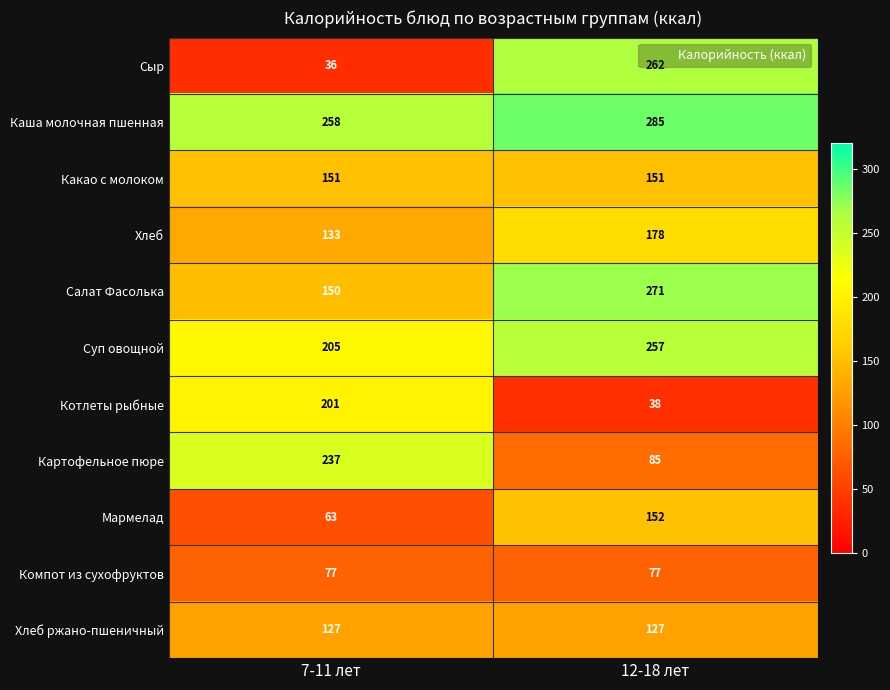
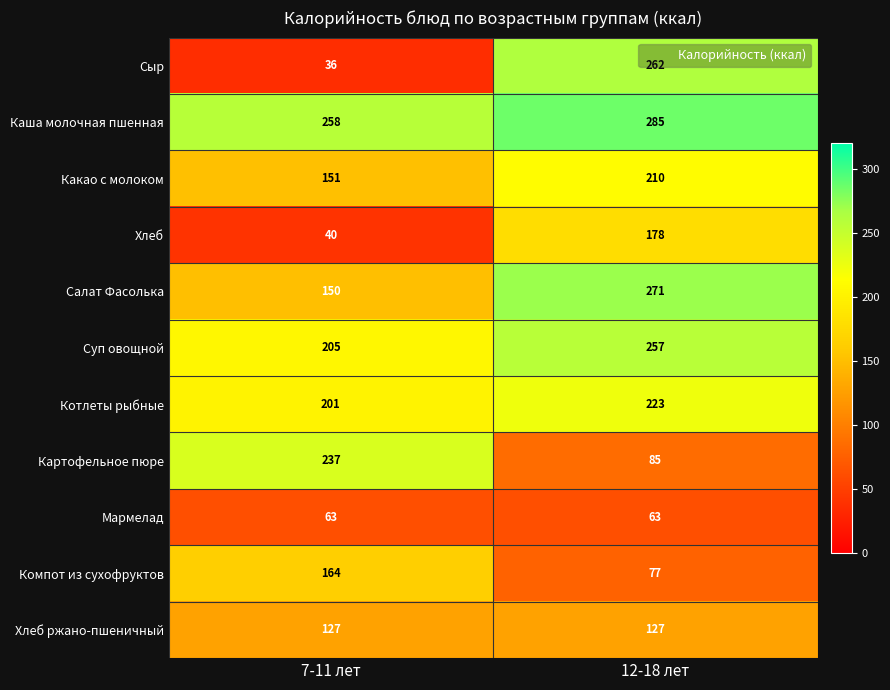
  {
    "Сыр": {
      "7-11 лет": 36
    },
    "Каша молочная пшенная": {
      "7-11 лет": 258,
      "12-18 лет": 285
    },
    "Какао с молоком": {
      "7-11 лет": 151,
-     "12-18 лет": 151
+     "12-18 лет": 210
    },
    "Хлеб": {
-     "7-11 лет": 133,
+     "7-11 лет": 40,
      "12-18 лет": 178
    },
    "Салат Фасолька": {
      "7-11 лет": 150,
      "12-18 лет": 271
    },
    "Суп овощной": {
      "7-11 лет": 205,
      "12-18 лет": 257
    },
    "Котлеты рыбные": {
      "7-11 лет": 201,
-     "12-18 лет": 38
+     "12-18 лет": 223
    },
    "Картофельное пюре": {
      "7-11 лет": 237,
      "12-18 лет": 85
    },
    "Мармелад": {
      "7-11 лет": 63,
-     "12-18 лет": 152
+     "12-18 лет": 63
    },
    "Компот из сухофруктов": {
-     "7-11 лет": 77,
+     "7-11 лет": 164,
      "12-18 лет": 77
    },
    "Хлеб ржано-пшеничный": {
      "7-11 лет": 127,
      "12-18 лет": 127
    }
  }
